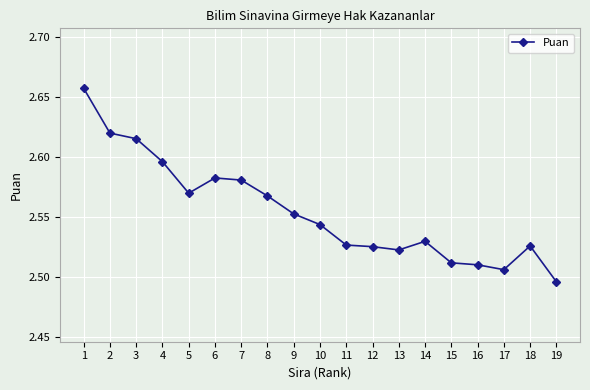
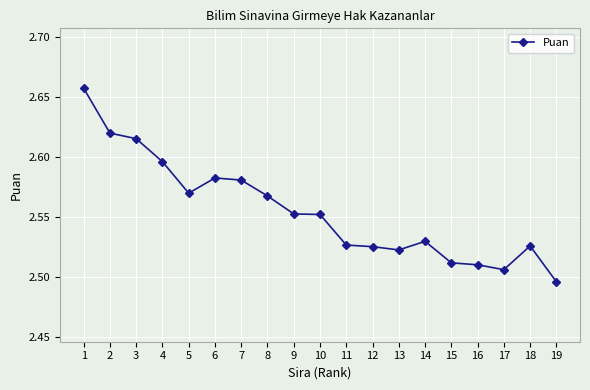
  {
    "1": 2.657,
    "2": 2.620,
    "3": 2.615,
    "4": 2.596,
    "5": 2.570,
    "6": 2.583,
    "7": 2.581,
    "8": 2.568,
    "9": 2.553,
-   "10": 2.544,
+   "10": 2.552,
    "11": 2.527,
    "12": 2.525,
    "13": 2.522,
    "14": 2.530,
    "15": 2.512,
    "16": 2.510,
    "17": 2.506,
    "18": 2.526,
    "19": 2.496
  }
